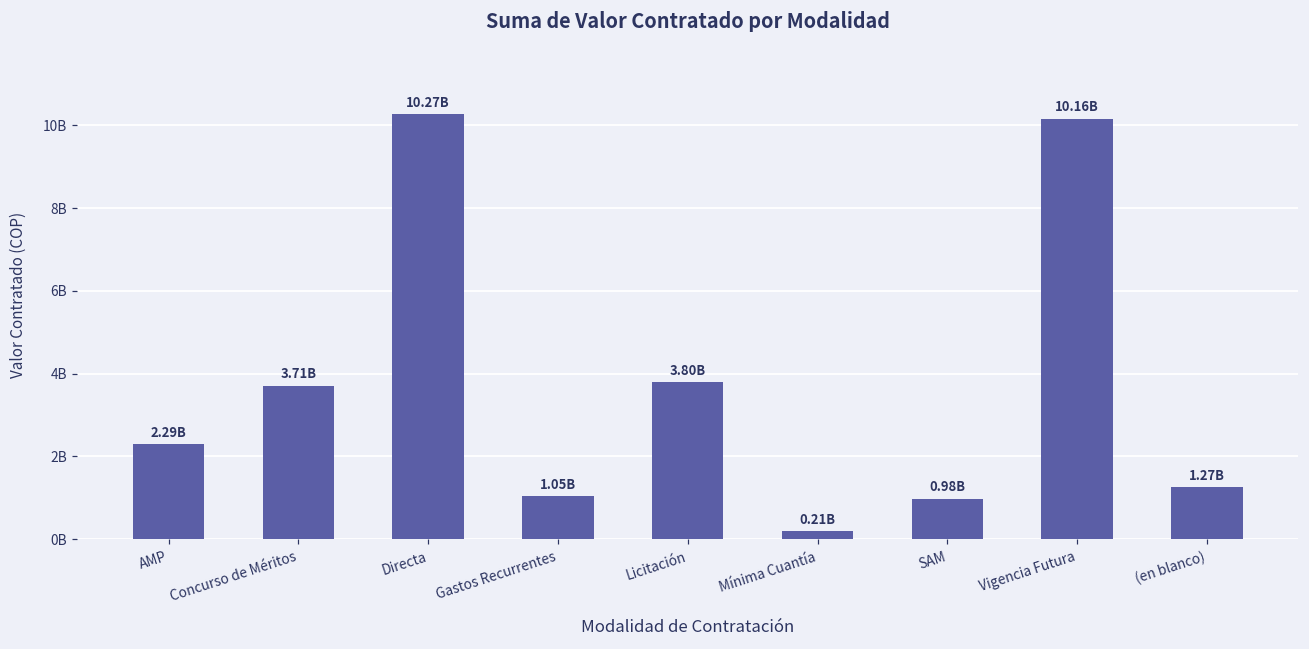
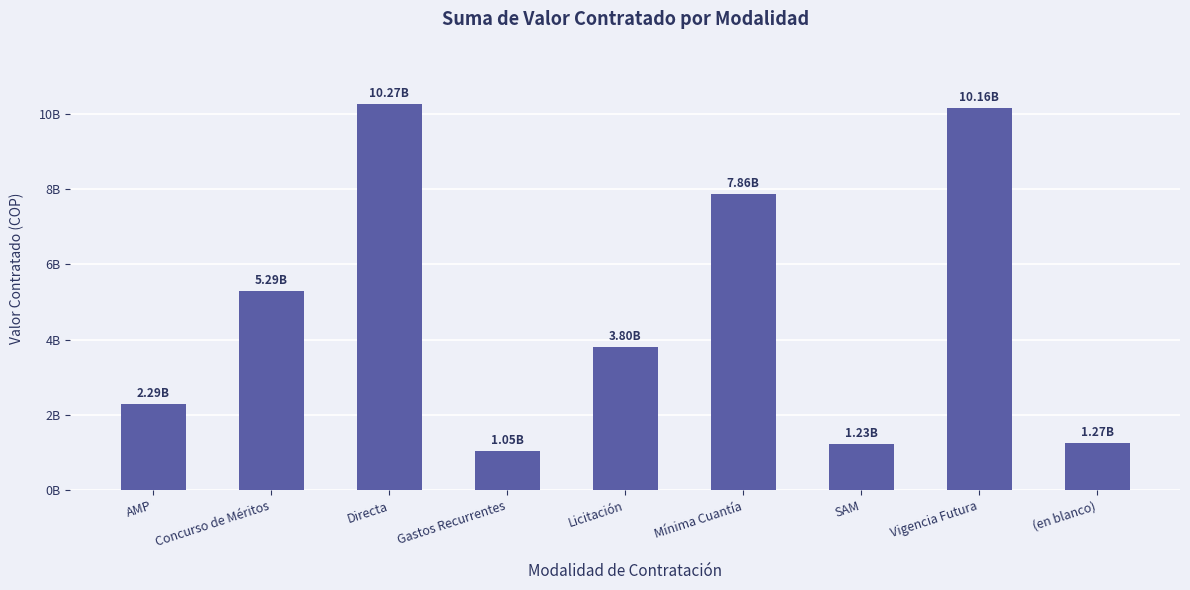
  {
    "AMP": "2.29B",
-   "Concurso de Méritos": "3.71B",
+   "Concurso de Méritos": "5.29B",
    "Directa": "10.27B",
    "Gastos Recurrentes": "1.05B",
    "Licitación": "3.80B",
-   "Mínima Cuantía": "0.21B",
-   "SAM": "0.98B",
+   "Mínima Cuantía": "7.86B",
+   "SAM": "1.23B",
    "Vigencia Futura": "10.16B",
    "(en blanco)": "1.27B"
  }
